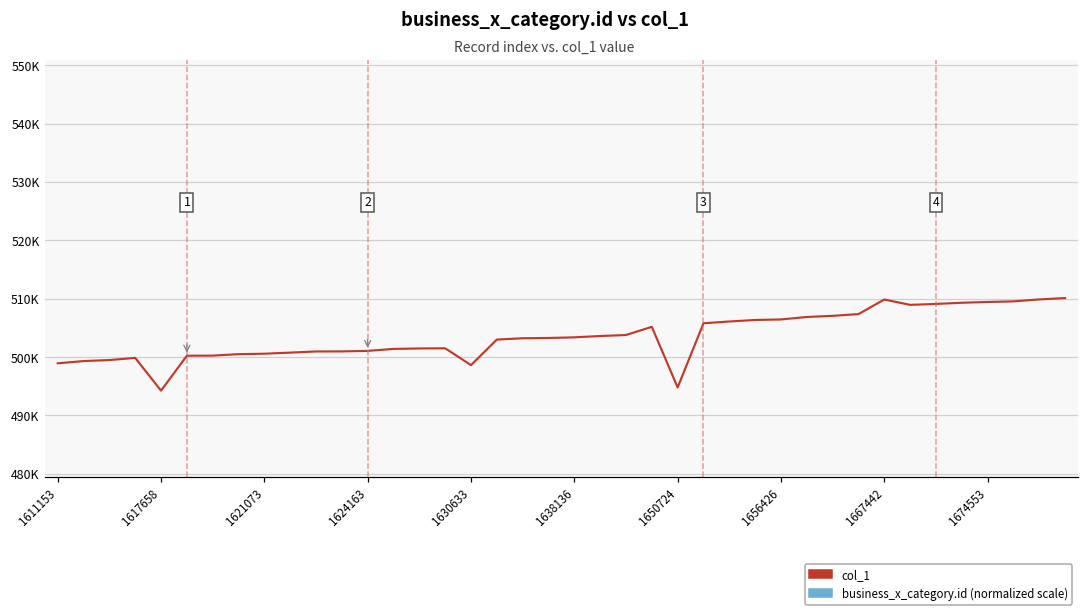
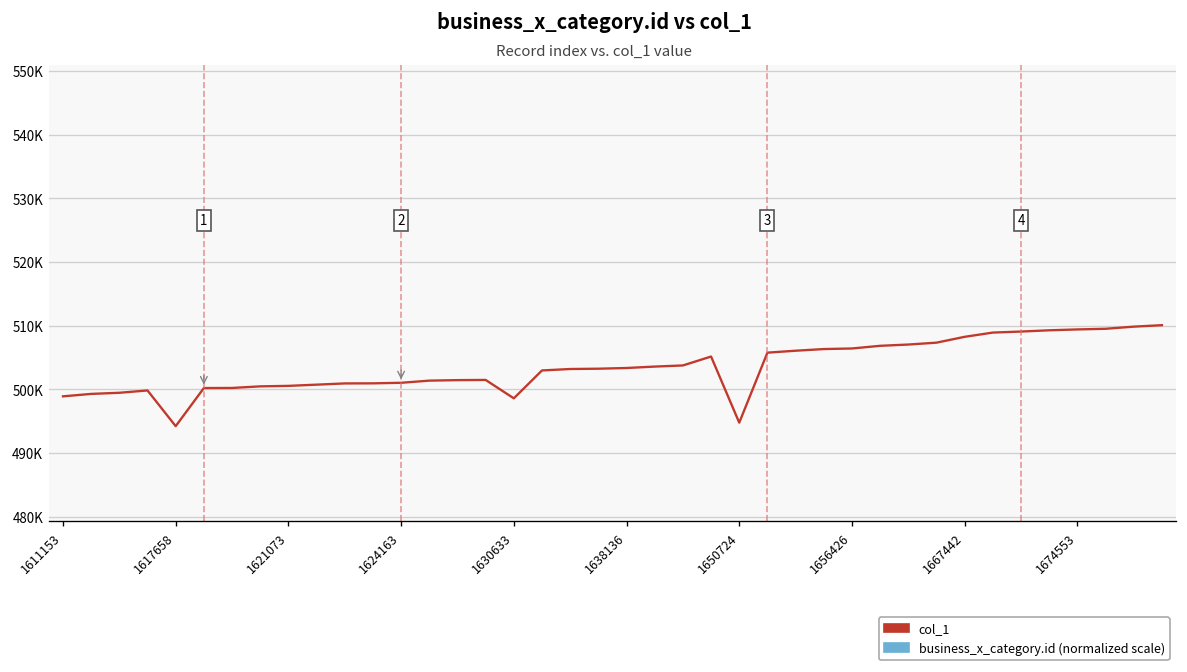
  {
    "col_1": {
      "1611153": 499000,
      "1617658": 494000,
      "1621073": 501000,
      "1624163": 501000,
      "1630633": 499000,
      "1638136": 503000,
      "1650724": 495000,
      "1656426": 506000,
-     "1667442": 510000,
+     "1667442": 508000,
      "1674553": 509000
    }
  }
